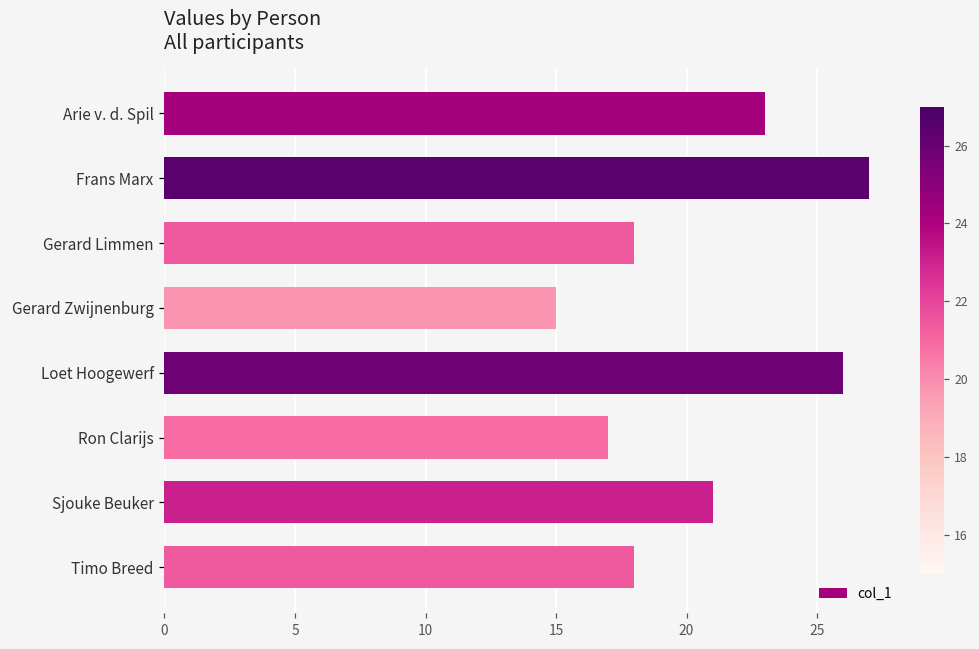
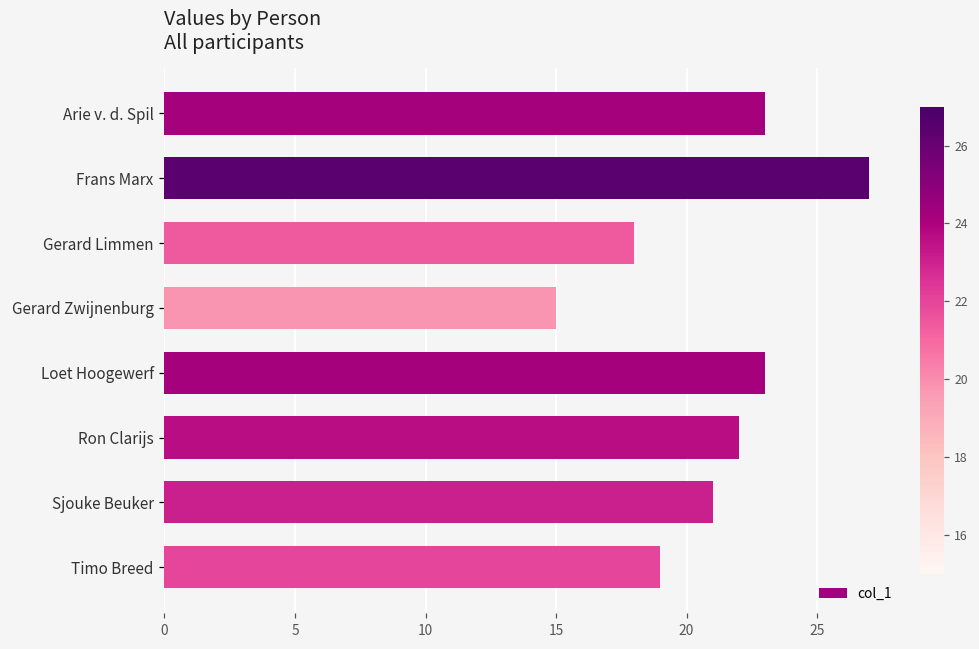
  {
    "Arie v. d. Spil": 23,
    "Frans Marx": 27,
    "Gerard Limmen": 18,
    "Gerard Zwijnenburg": 15,
-   "Loet Hoogewerf": 26,
-   "Ron Clarijs": 17,
+   "Loet Hoogewerf": 23,
+   "Ron Clarijs": 22,
    "Sjouke Beuker": 21,
-   "Timo Breed": 18
+   "Timo Breed": 19
  }
